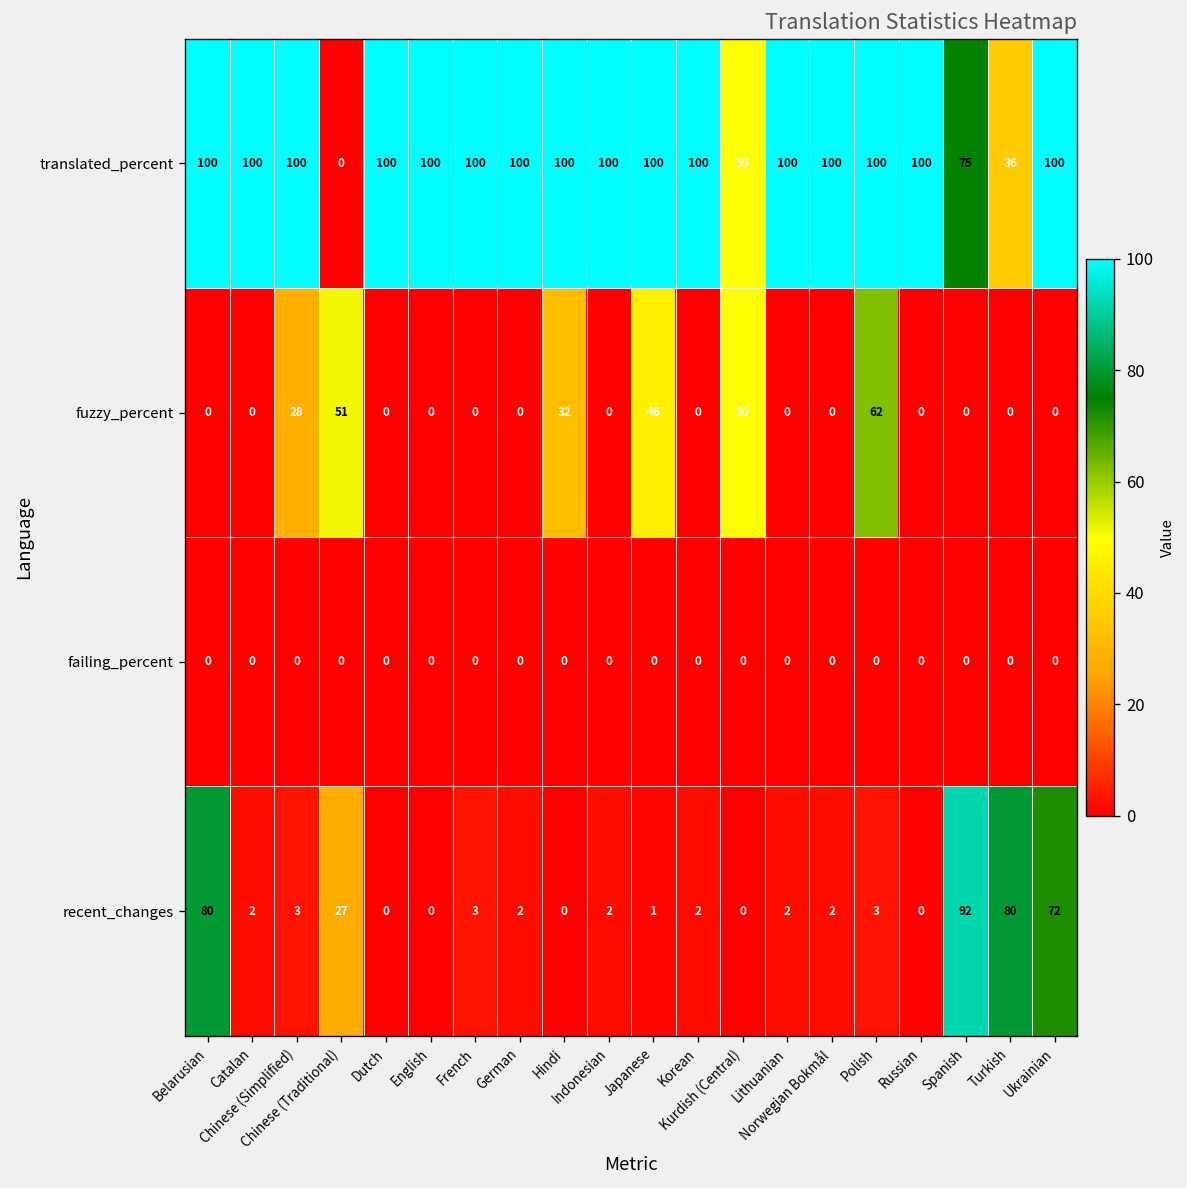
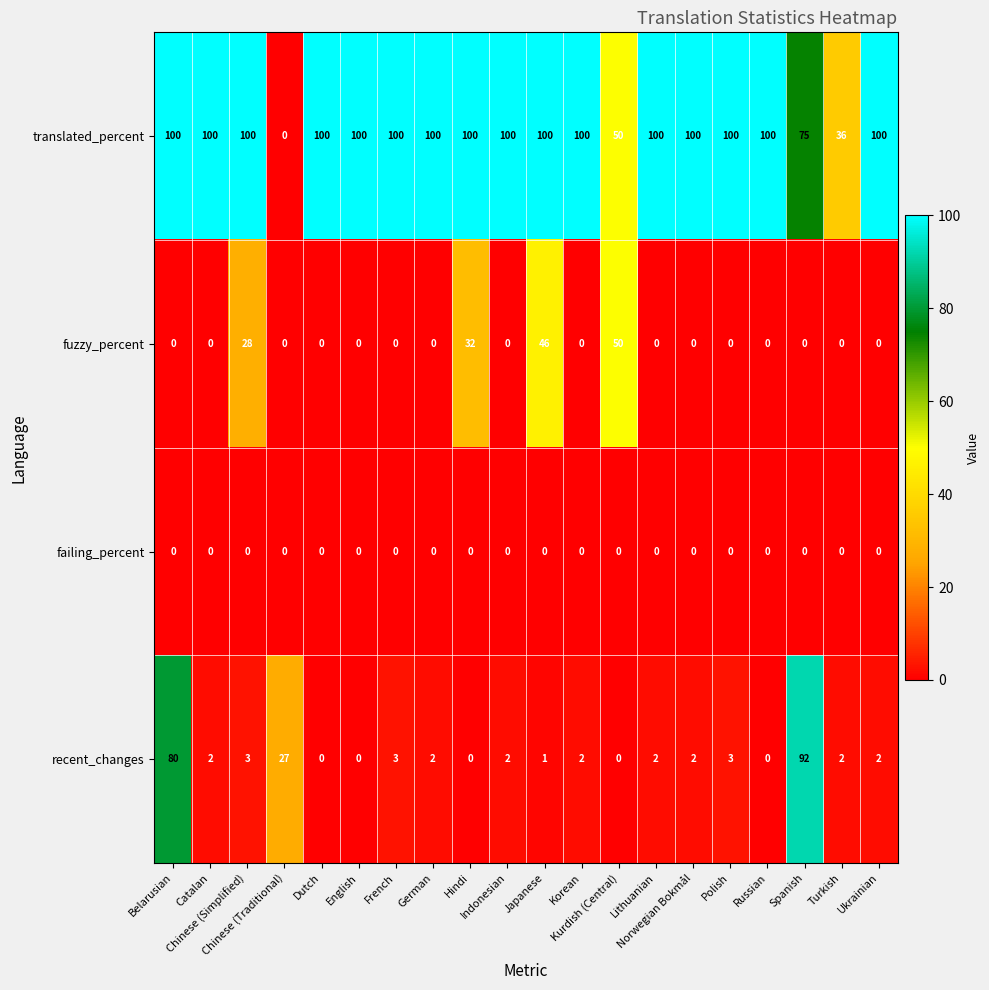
  {
    "translated_percent": {
      "Belarusian": 100,
      "Catalan": 100,
      "Chinese (Simplified)": 100,
      "Chinese (Traditional)": 0,
      "Dutch": 100,
      "English": 100,
      "French": 100,
      "German": 100,
      "Hindi": 100,
      "Indonesian": 100,
      "Japanese": 100,
      "Korean": 100,
      "Kurdish (Central)": 50,
      "Lithuanian": 100,
      "Norwegian Bokmål": 100,
      "Polish": 100,
      "Russian": 100,
      "Spanish": 75,
      "Turkish": 36,
      "Ukrainian": 100
    },
    "fuzzy_percent": {
      "Belarusian": 0,
      "Catalan": 0,
      "Chinese (Simplified)": 28,
-     "Chinese (Traditional)": 51,
+     "Chinese (Traditional)": 0,
      "Dutch": 0,
      "English": 0,
      "French": 0,
      "German": 0,
      "Hindi": 32,
      "Indonesian": 0,
      "Japanese": 46,
      "Korean": 0,
      "Kurdish (Central)": 50,
      "Lithuanian": 0,
      "Norwegian Bokmål": 0,
-     "Polish": 62,
+     "Polish": 0,
      "Russian": 0,
      "Spanish": 0,
      "Turkish": 0,
      "Ukrainian": 0
    },
    "failing_percent": {
      "Belarusian": 0,
      "Catalan": 0,
      "Chinese (Simplified)": 0,
      "Chinese (Traditional)": 0,
      "Dutch": 0,
      "English": 0,
      "French": 0,
      "German": 0,
      "Hindi": 0,
      "Indonesian": 0,
      "Japanese": 0,
      "Korean": 0,
      "Kurdish (Central)": 0,
      "Lithuanian": 0,
      "Norwegian Bokmål": 0,
      "Polish": 0,
      "Russian": 0,
      "Spanish": 0,
      "Turkish": 0,
      "Ukrainian": 0
    },
    "recent_changes": {
      "Belarusian": 80,
      "Catalan": 2,
      "Chinese (Simplified)": 3,
      "Chinese (Traditional)": 27,
      "Dutch": 0,
      "English": 0,
      "French": 3,
      "German": 2,
      "Hindi": 0,
      "Indonesian": 2,
      "Japanese": 1,
      "Korean": 2,
      "Kurdish (Central)": 0,
      "Lithuanian": 2,
      "Norwegian Bokmål": 2,
      "Polish": 3,
      "Russian": 0,
      "Spanish": 92,
-     "Turkish": 80,
-     "Ukrainian": 72
+     "Turkish": 2,
+     "Ukrainian": 2
    }
  }
